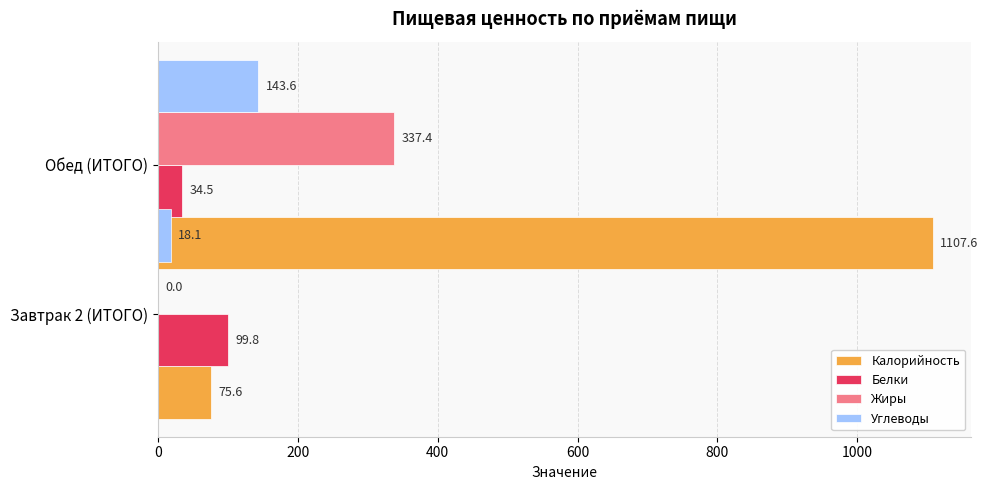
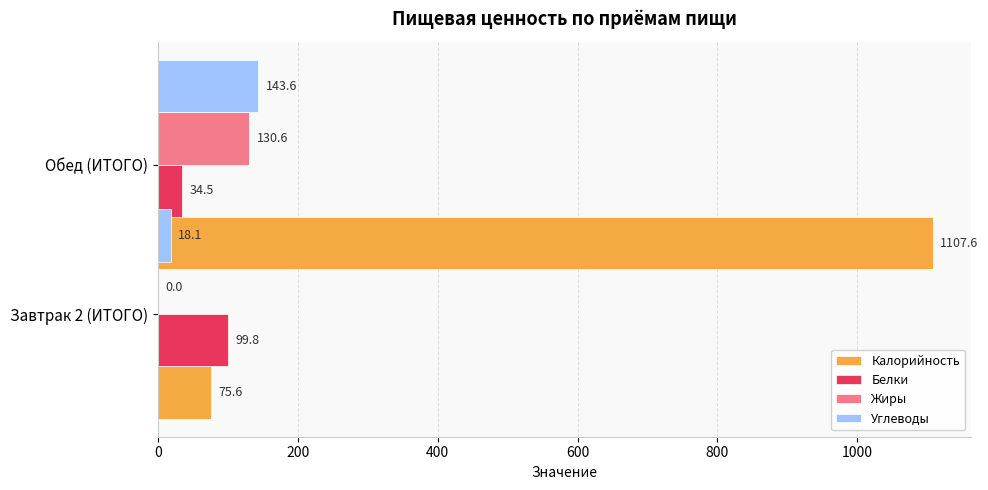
  {
    "Белки": {
      "Обед (ИТОГО)": 34.5,
      "Завтрак 2 (ИТОГО)": 99.8
    },
    "Жиры": {
-     "Обед (ИТОГО)": 337.4,
+     "Обед (ИТОГО)": 130.6,
      "Завтрак 2 (ИТОГО)": 0.0
    }
  }
